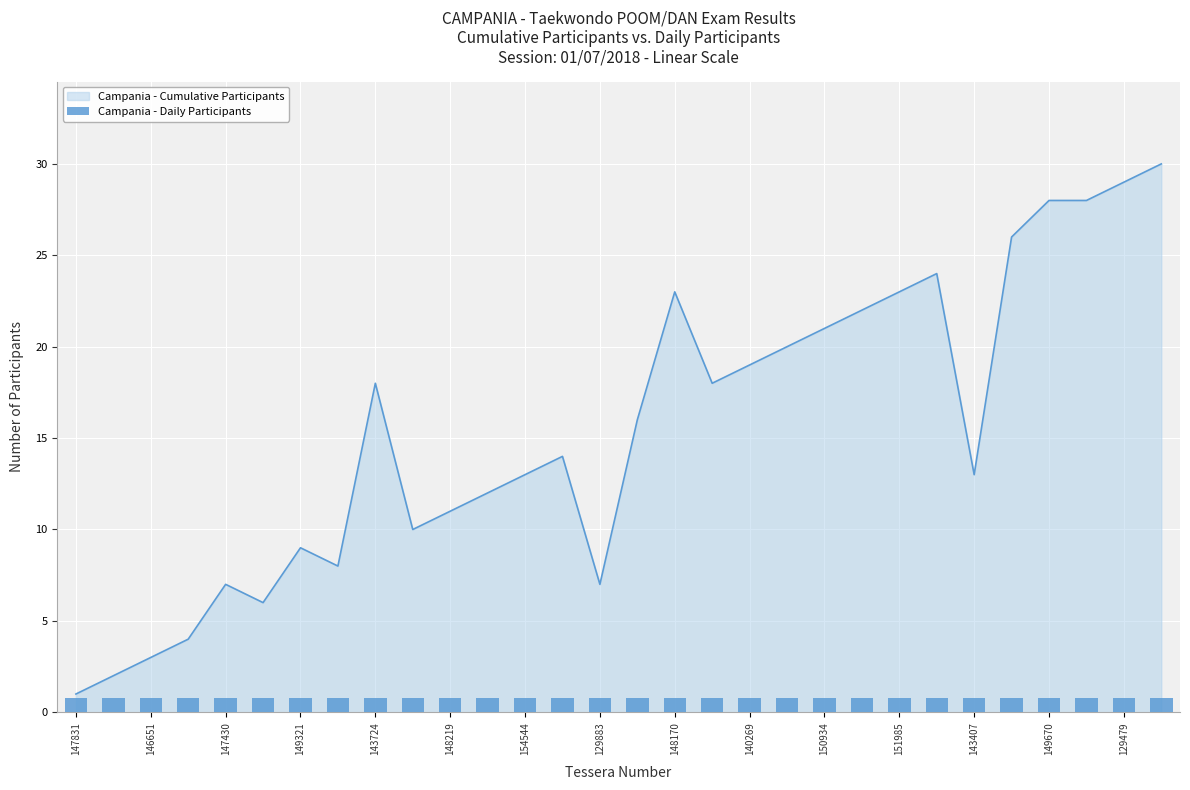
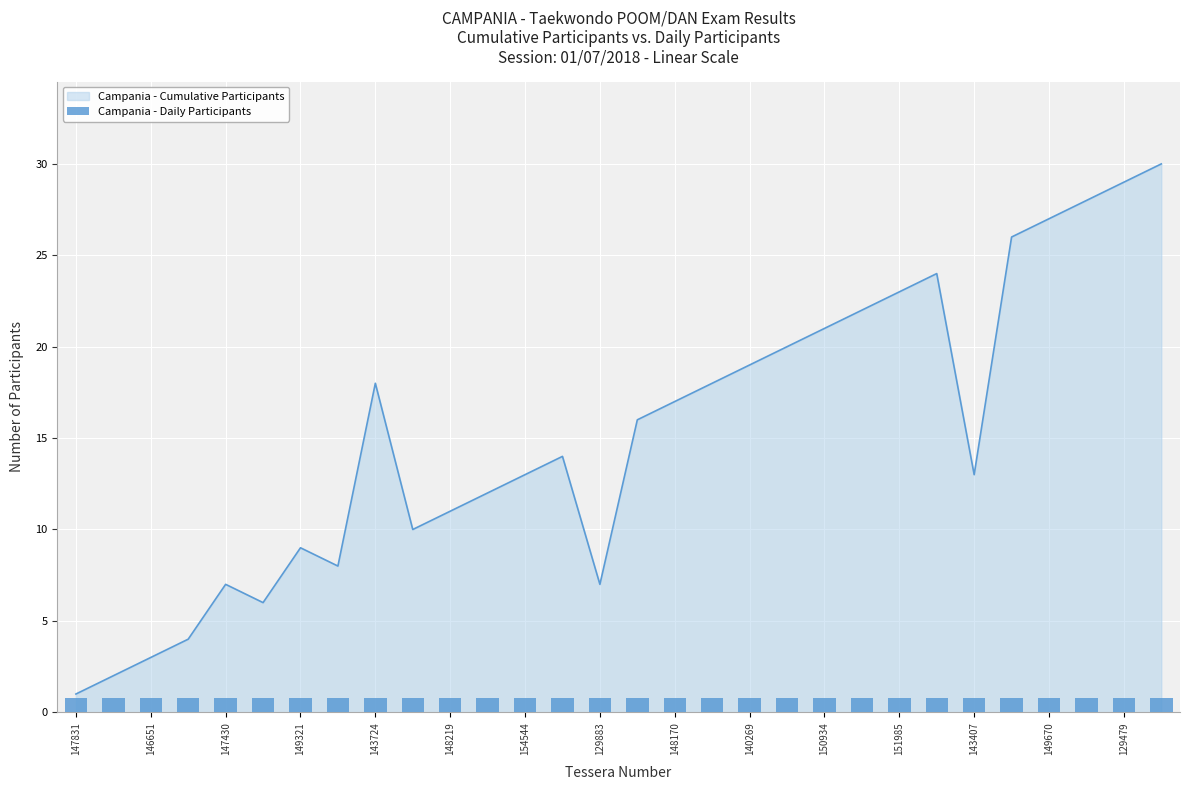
  {
    "Campania - Cumulative Participants": {
      "147831": 1,
      "146651": 3,
      "147430": 7,
      "149321": 9,
      "143724": 18,
      "148219": 11,
      "154544": 13,
      "129883": 7,
-     "148170": 23,
+     "148170": 17,
      "140269": 19,
      "150934": 21,
      "151985": 23,
      "143407": 13,
-     "149670": 28,
+     "149670": 27,
      "129479": 29
    },
    "Campania - Daily Participants": {
      "147831": 0.8,
      "146651": 0.8,
      "147430": 0.8,
      "149321": 0.8,
      "143724": 0.8,
      "148219": 0.8,
      "154544": 0.8,
      "129883": 0.8,
      "148170": 0.8,
      "140269": 0.8,
      "150934": 0.8,
      "151985": 0.8,
      "143407": 0.8,
      "149670": 0.8,
      "129479": 0.8
    }
  }
